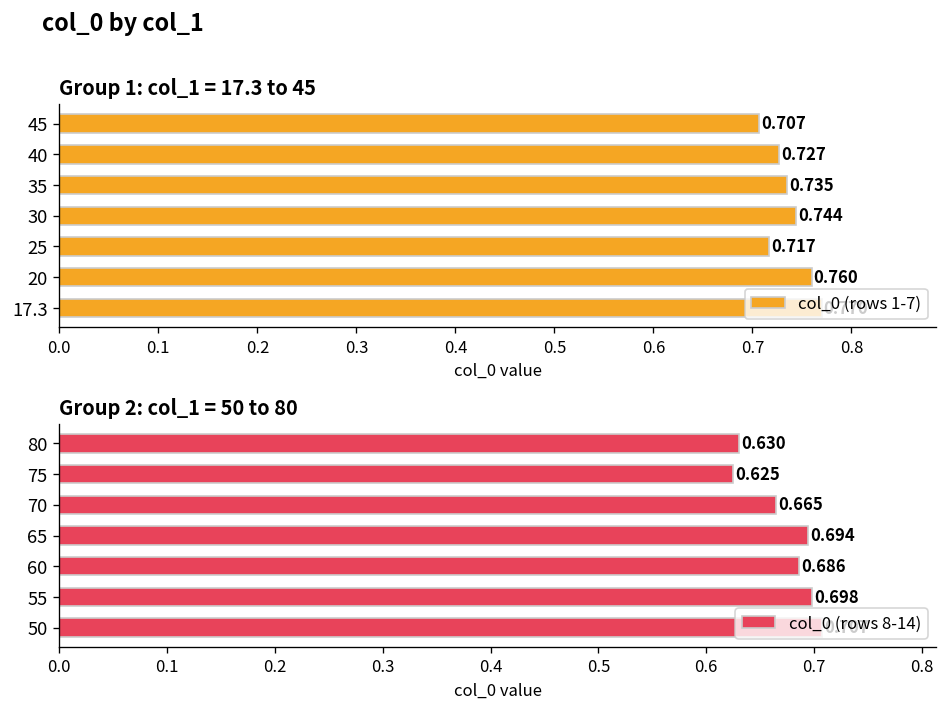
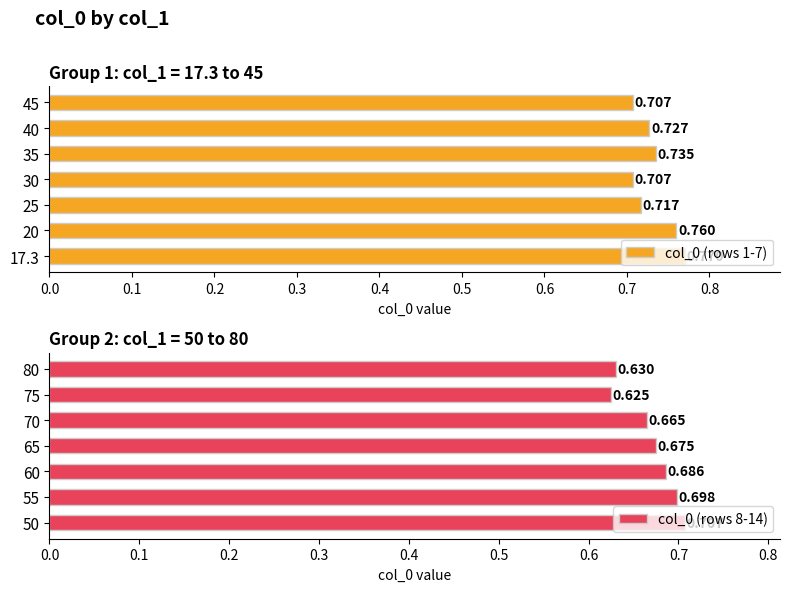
  {
    "Group 1: col_1 = 17.3 to 45": {
      "45": 0.707,
      "40": 0.727,
      "35": 0.735,
-     "30": 0.744,
+     "30": 0.707,
      "25": 0.717,
      "20": 0.760
    },
    "Group 2: col_1 = 50 to 80": {
      "80": 0.630,
      "75": 0.625,
      "70": 0.665,
-     "65": 0.694,
+     "65": 0.675,
      "60": 0.686,
      "55": 0.698
    }
  }
